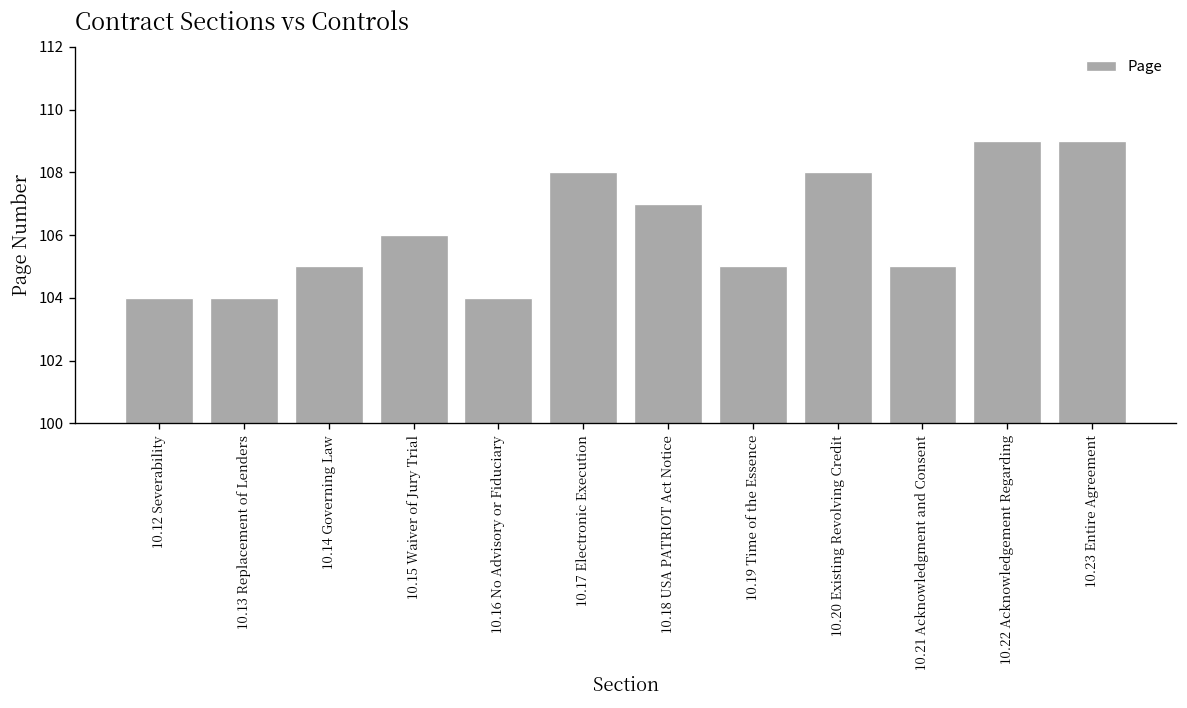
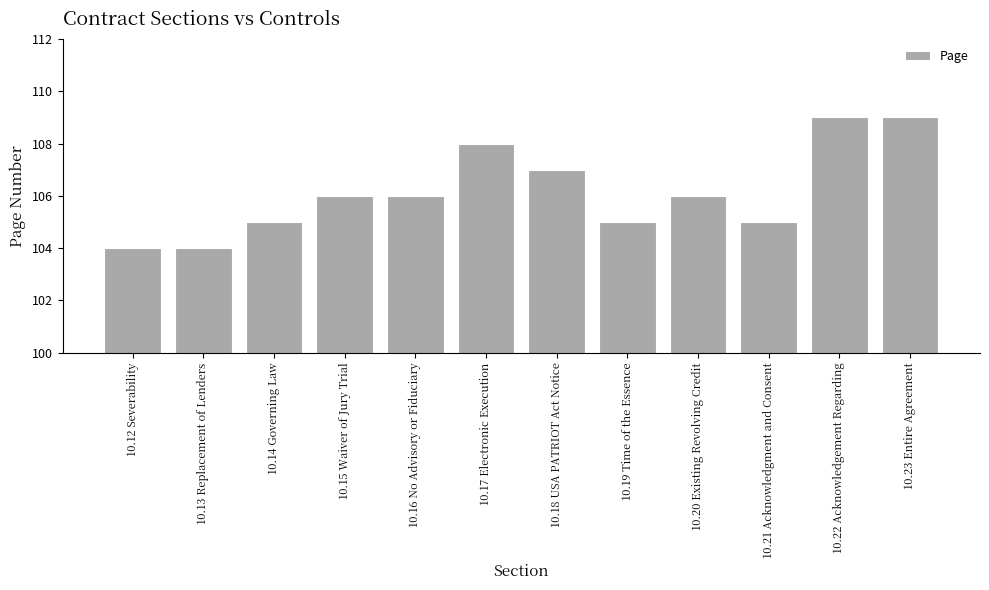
  {
    "10.12 Severability": 104,
    "10.13 Replacement of Lenders": 104,
    "10.14 Governing Law": 105,
    "10.15 Waiver of Jury Trial": 106,
-   "10.16 No Advisory or Fiduciary": 104,
+   "10.16 No Advisory or Fiduciary": 106,
    "10.17 Electronic Execution": 108,
    "10.18 USA PATRIOT Act Notice": 107,
    "10.19 Time of the Essence": 105,
-   "10.20 Existing Revolving Credit": 108,
+   "10.20 Existing Revolving Credit": 106,
    "10.21 Acknowledgment and Consent": 105,
    "10.22 Acknowledgement Regarding": 109,
    "10.23 Entire Agreement": 109
  }
